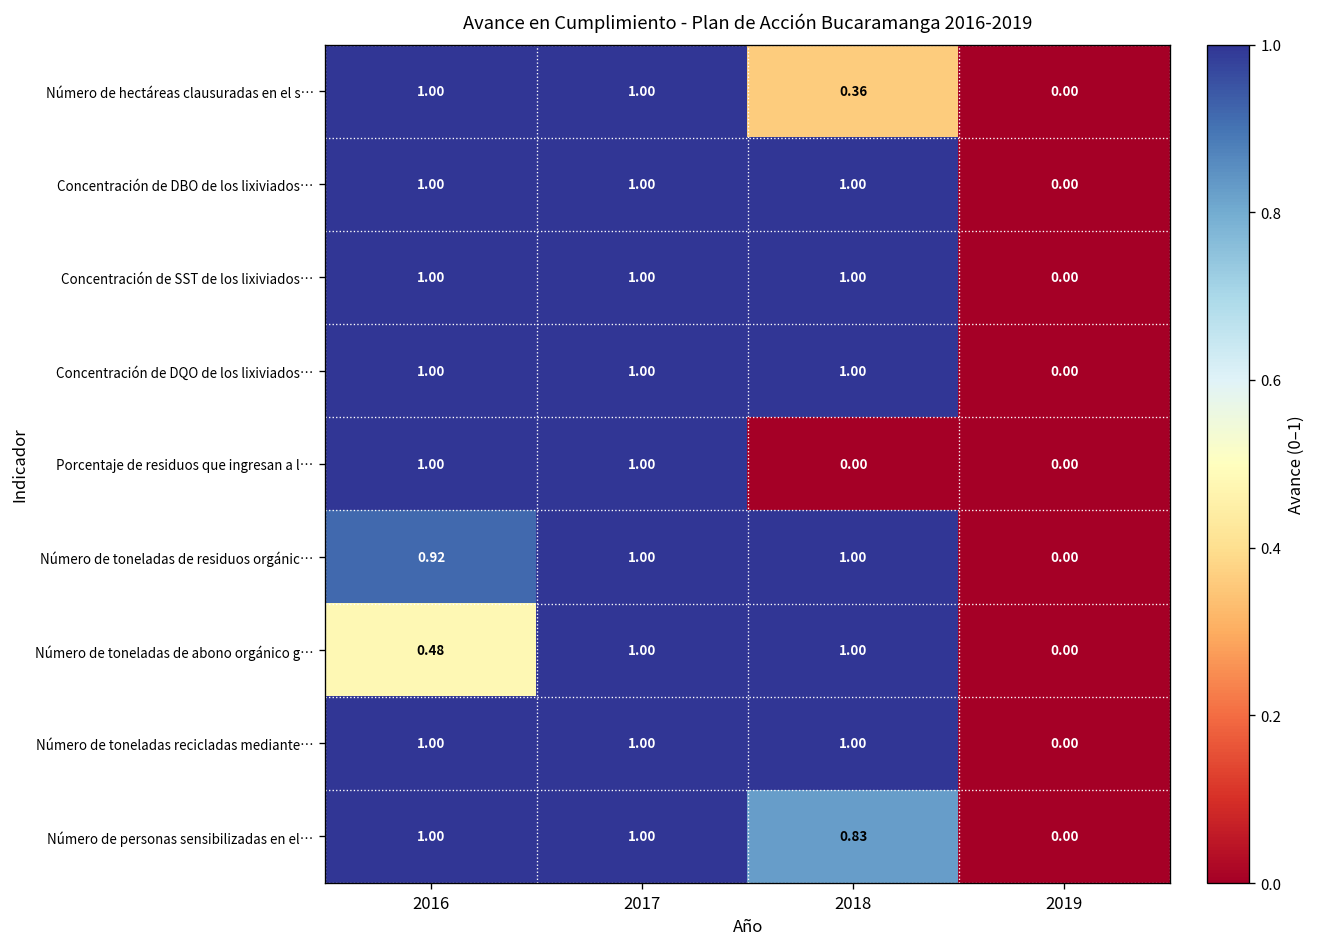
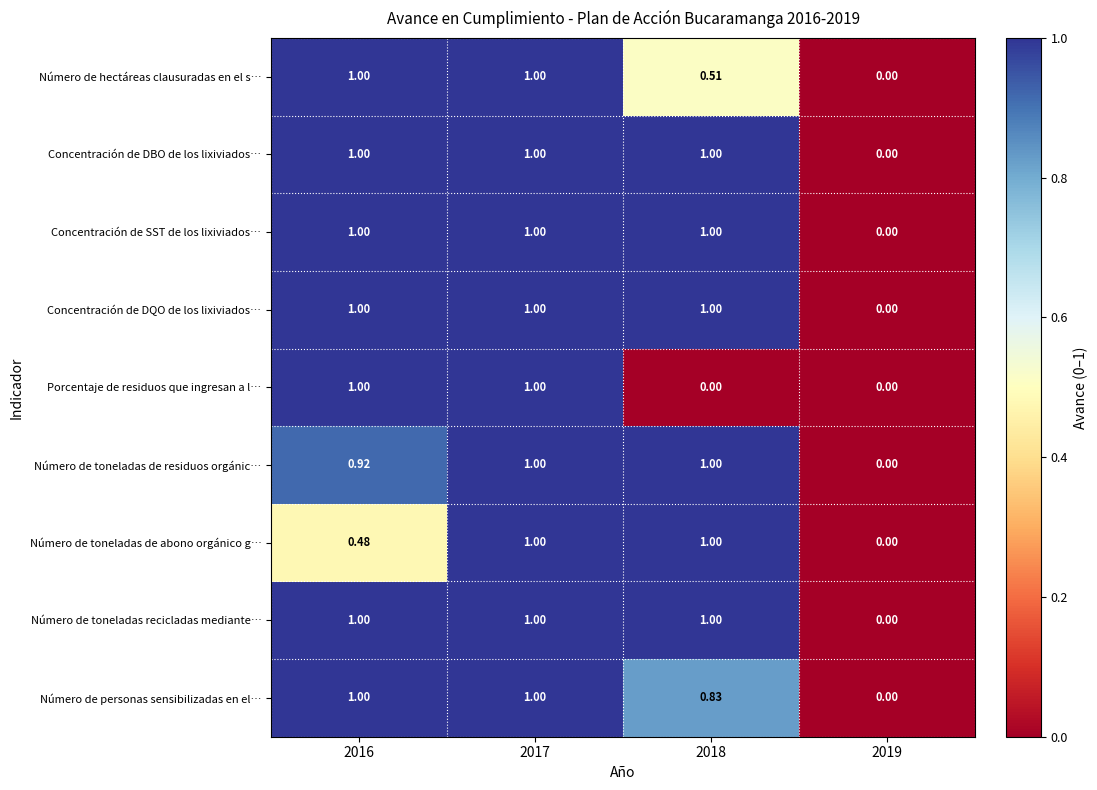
  {
    "Número de hectáreas clausuradas en el s…": {
      "2016": 1.00,
      "2017": 1.00,
-     "2018": 0.36,
+     "2018": 0.51,
      "2019": 0.00
    },
    "Concentración de DBO de los lixiviados…": {
      "2016": 1.00,
      "2017": 1.00,
      "2018": 1.00,
      "2019": 0.00
    },
    "Concentración de SST de los lixiviados…": {
      "2016": 1.00,
      "2017": 1.00,
      "2018": 1.00,
      "2019": 0.00
    },
    "Concentración de DQO de los lixiviados…": {
      "2016": 1.00,
      "2017": 1.00,
      "2018": 1.00,
      "2019": 0.00
    },
    "Porcentaje de residuos que ingresan a l…": {
      "2016": 1.00,
      "2017": 1.00,
      "2018": 0.00,
      "2019": 0.00
    },
    "Número de toneladas de residuos orgánic…": {
      "2016": 0.92,
      "2017": 1.00,
      "2018": 1.00,
      "2019": 0.00
    },
    "Número de toneladas de abono orgánico g…": {
      "2016": 0.48,
      "2017": 1.00,
      "2018": 1.00,
      "2019": 0.00
    },
    "Número de toneladas recicladas mediante…": {
      "2016": 1.00,
      "2017": 1.00,
      "2018": 1.00,
      "2019": 0.00
    },
    "Número de personas sensibilizadas en el…": {
      "2016": 1.00,
      "2017": 1.00,
      "2018": 0.83,
      "2019": 0.00
    }
  }
